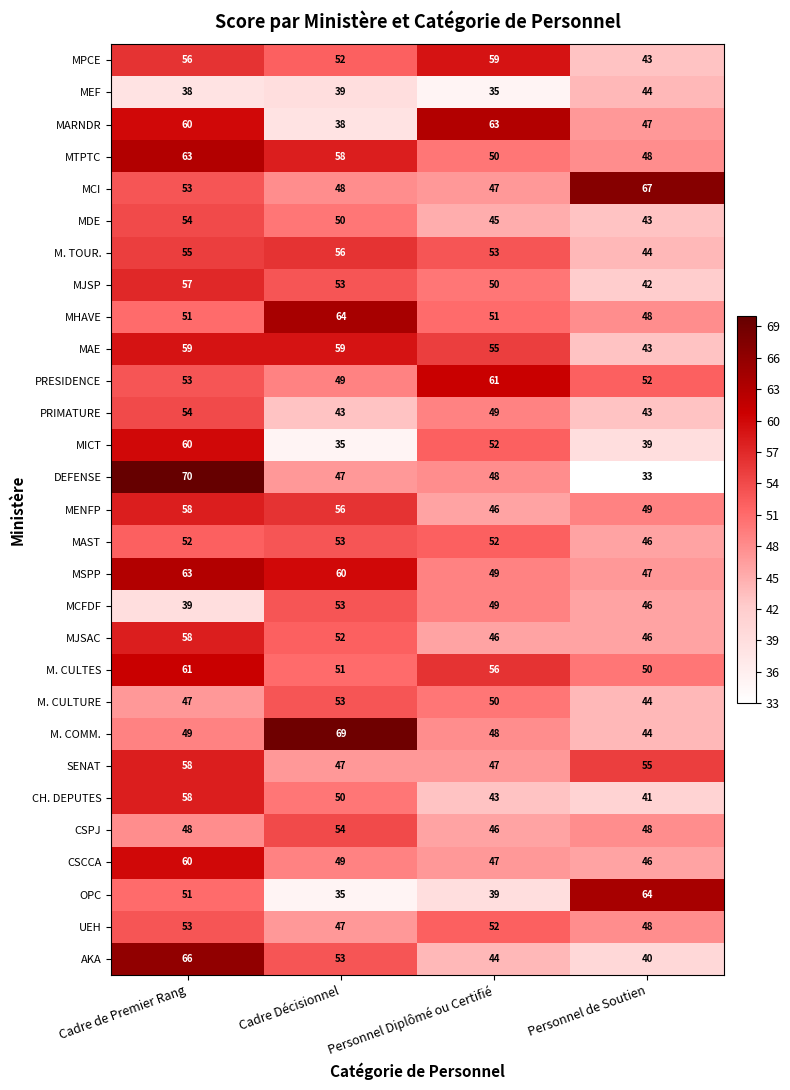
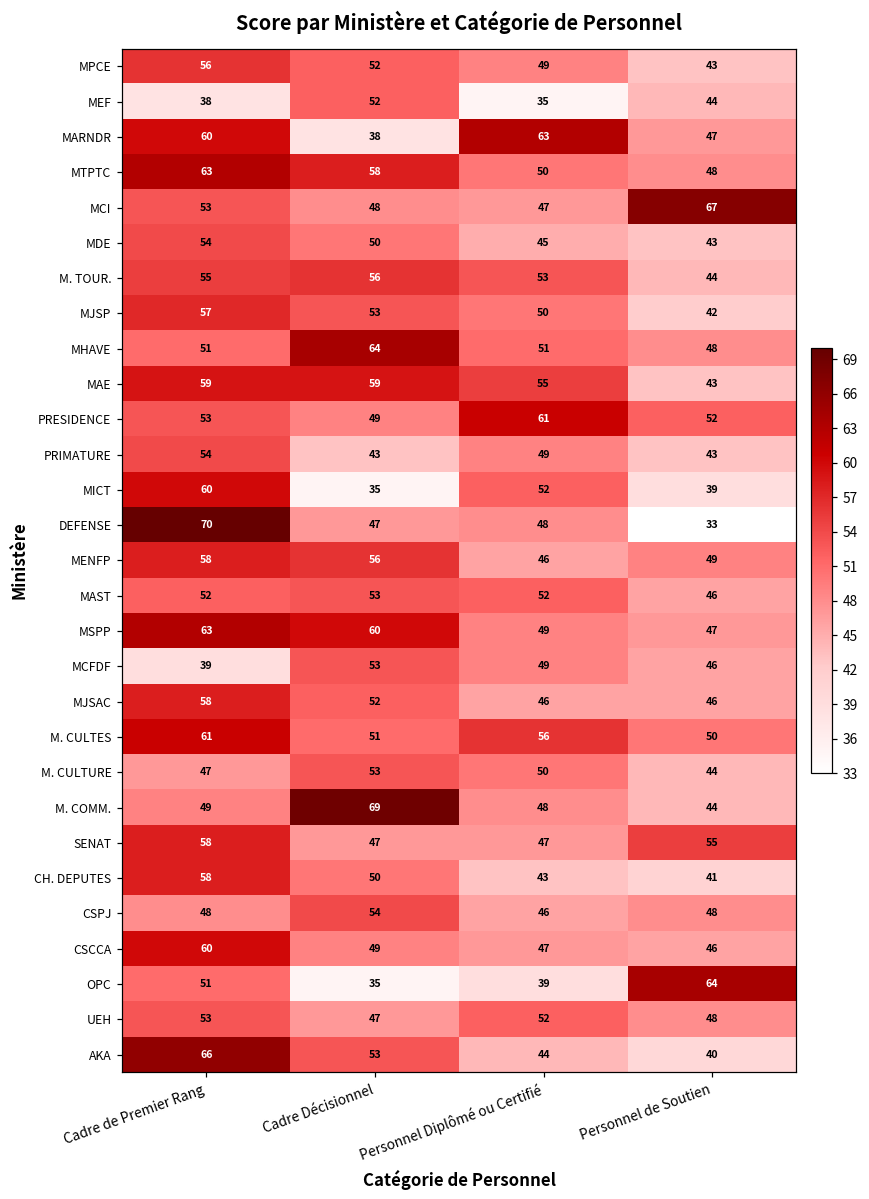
  {
    "MPCE": {
      "Cadre de Premier Rang": 56,
      "Cadre Décisionnel": 52,
-     "Personnel Diplômé ou Certifié": 59,
+     "Personnel Diplômé ou Certifié": 49,
      "Personnel de Soutien": 43
    },
    "MEF": {
      "Cadre de Premier Rang": 38,
-     "Cadre Décisionnel": 39,
+     "Cadre Décisionnel": 52,
      "Personnel Diplômé ou Certifié": 35,
      "Personnel de Soutien": 44
    },
    "MARNDR": {
      "Cadre de Premier Rang": 60,
      "Cadre Décisionnel": 38,
      "Personnel Diplômé ou Certifié": 63,
      "Personnel de Soutien": 47
    },
    "MTPTC": {
      "Cadre de Premier Rang": 63,
      "Cadre Décisionnel": 58,
      "Personnel Diplômé ou Certifié": 50,
      "Personnel de Soutien": 48
    },
    "MCI": {
      "Cadre de Premier Rang": 53,
      "Cadre Décisionnel": 48,
      "Personnel Diplômé ou Certifié": 47,
      "Personnel de Soutien": 67
    },
    "MDE": {
      "Cadre de Premier Rang": 54,
      "Cadre Décisionnel": 50,
      "Personnel Diplômé ou Certifié": 45,
      "Personnel de Soutien": 43
    },
    "M. TOUR.": {
      "Cadre de Premier Rang": 55,
      "Cadre Décisionnel": 56,
      "Personnel Diplômé ou Certifié": 53,
      "Personnel de Soutien": 44
    },
    "MJSP": {
      "Cadre de Premier Rang": 57,
      "Cadre Décisionnel": 53,
      "Personnel Diplômé ou Certifié": 50,
      "Personnel de Soutien": 42
    },
    "MHAVE": {
      "Cadre de Premier Rang": 51,
      "Cadre Décisionnel": 64,
      "Personnel Diplômé ou Certifié": 51,
      "Personnel de Soutien": 48
    },
    "MAE": {
      "Cadre de Premier Rang": 59,
      "Cadre Décisionnel": 59,
      "Personnel Diplômé ou Certifié": 55,
      "Personnel de Soutien": 43
    },
    "PRESIDENCE": {
      "Cadre de Premier Rang": 53,
      "Cadre Décisionnel": 49,
      "Personnel Diplômé ou Certifié": 61,
      "Personnel de Soutien": 52
    },
    "PRIMATURE": {
      "Cadre de Premier Rang": 54,
      "Cadre Décisionnel": 43,
      "Personnel Diplômé ou Certifié": 49,
      "Personnel de Soutien": 43
    },
    "MICT": {
      "Cadre de Premier Rang": 60,
      "Cadre Décisionnel": 35,
      "Personnel Diplômé ou Certifié": 52,
      "Personnel de Soutien": 39
    },
    "DEFENSE": {
      "Cadre de Premier Rang": 70,
      "Cadre Décisionnel": 47,
      "Personnel Diplômé ou Certifié": 48,
      "Personnel de Soutien": 33
    },
    "MENFP": {
      "Cadre de Premier Rang": 58,
      "Cadre Décisionnel": 56,
      "Personnel Diplômé ou Certifié": 46,
      "Personnel de Soutien": 49
    },
    "MAST": {
      "Cadre de Premier Rang": 52,
      "Cadre Décisionnel": 53,
      "Personnel Diplômé ou Certifié": 52,
      "Personnel de Soutien": 46
    },
    "MSPP": {
      "Cadre de Premier Rang": 63,
      "Cadre Décisionnel": 60,
      "Personnel Diplômé ou Certifié": 49,
      "Personnel de Soutien": 47
    },
    "MCFDF": {
      "Cadre de Premier Rang": 39,
      "Cadre Décisionnel": 53,
      "Personnel Diplômé ou Certifié": 49,
      "Personnel de Soutien": 46
    },
    "MJSAC": {
      "Cadre de Premier Rang": 58,
      "Cadre Décisionnel": 52,
      "Personnel Diplômé ou Certifié": 46,
      "Personnel de Soutien": 46
    },
    "M. CULTES": {
      "Cadre de Premier Rang": 61,
      "Cadre Décisionnel": 51,
      "Personnel Diplômé ou Certifié": 56,
      "Personnel de Soutien": 50
    },
    "M. CULTURE": {
      "Cadre de Premier Rang": 47,
      "Cadre Décisionnel": 53,
      "Personnel Diplômé ou Certifié": 50,
      "Personnel de Soutien": 44
    },
    "M. COMM.": {
      "Cadre de Premier Rang": 49,
      "Cadre Décisionnel": 69,
      "Personnel Diplômé ou Certifié": 48,
      "Personnel de Soutien": 44
    },
    "SENAT": {
      "Cadre de Premier Rang": 58,
      "Cadre Décisionnel": 47,
      "Personnel Diplômé ou Certifié": 47,
      "Personnel de Soutien": 55
    },
    "CH. DEPUTES": {
      "Cadre de Premier Rang": 58,
      "Cadre Décisionnel": 50,
      "Personnel Diplômé ou Certifié": 43,
      "Personnel de Soutien": 41
    },
    "CSPJ": {
      "Cadre de Premier Rang": 48,
      "Cadre Décisionnel": 54,
      "Personnel Diplômé ou Certifié": 46,
      "Personnel de Soutien": 48
    },
    "CSCCA": {
      "Cadre de Premier Rang": 60,
      "Cadre Décisionnel": 49,
      "Personnel Diplômé ou Certifié": 47,
      "Personnel de Soutien": 46
    },
    "OPC": {
      "Cadre de Premier Rang": 51,
      "Cadre Décisionnel": 35,
      "Personnel Diplômé ou Certifié": 39,
      "Personnel de Soutien": 64
    },
    "UEH": {
      "Cadre de Premier Rang": 53,
      "Cadre Décisionnel": 47,
      "Personnel Diplômé ou Certifié": 52,
      "Personnel de Soutien": 48
    },
    "AKA": {
      "Cadre de Premier Rang": 66,
      "Cadre Décisionnel": 53,
      "Personnel Diplômé ou Certifié": 44,
      "Personnel de Soutien": 40
    }
  }
